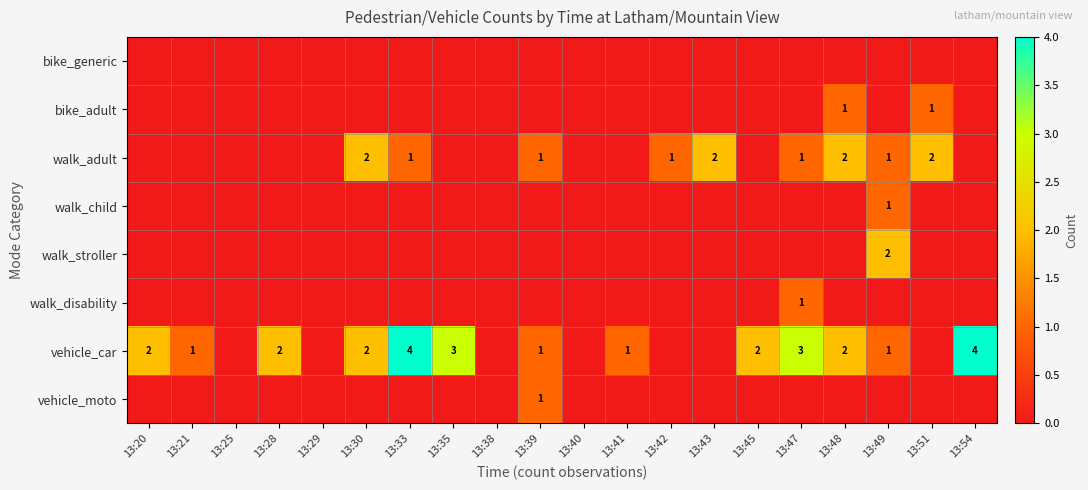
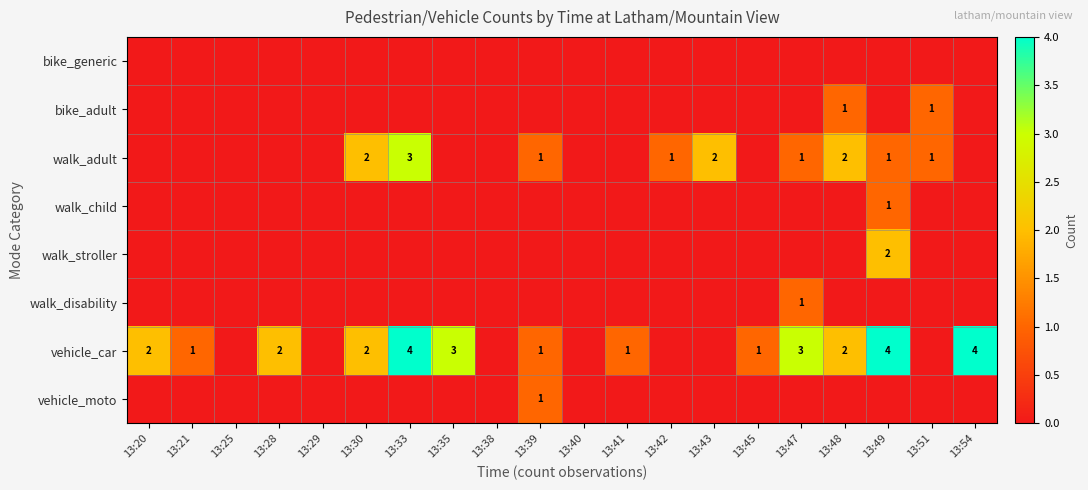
  {
    "bike_adult": {
      "13:48": 1,
      "13:51": 1
    },
    "walk_adult": {
      "13:30": 2,
-     "13:33": 1,
+     "13:33": 3,
      "13:39": 1,
      "13:42": 1,
      "13:43": 2,
      "13:47": 1,
      "13:48": 2,
      "13:49": 1,
-     "13:51": 2
+     "13:51": 1
    },
    "walk_child": {
      "13:49": 1
    },
    "walk_stroller": {
      "13:49": 2
    },
    "walk_disability": {
      "13:47": 1
    },
    "vehicle_car": {
      "13:20": 2,
      "13:21": 1,
      "13:28": 2,
      "13:30": 2,
      "13:33": 4,
      "13:35": 3,
      "13:39": 1,
      "13:41": 1,
-     "13:45": 2,
+     "13:45": 1,
      "13:47": 3,
      "13:48": 2,
-     "13:49": 1,
+     "13:49": 4,
      "13:54": 4
    },
    "vehicle_moto": {
      "13:39": 1
    }
  }
